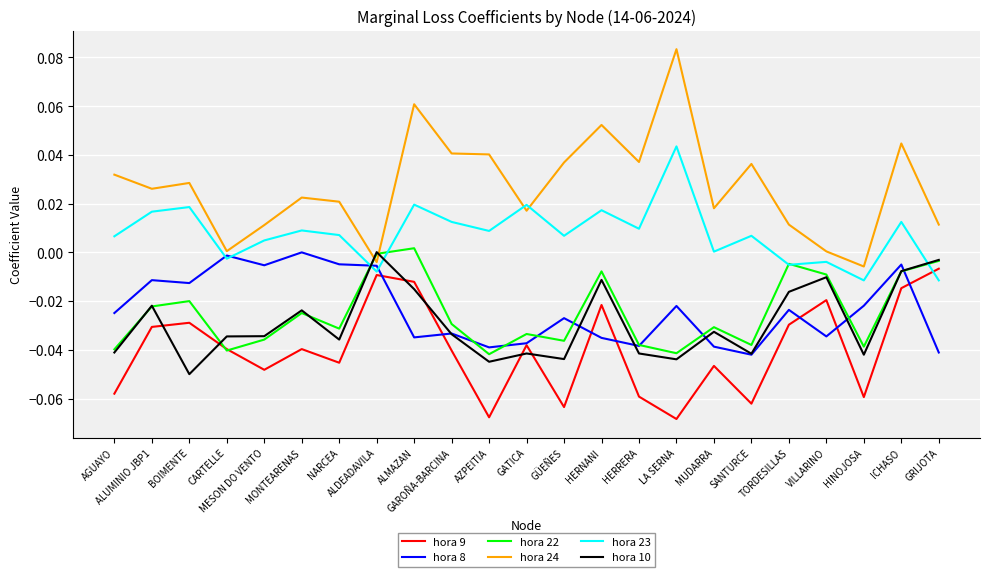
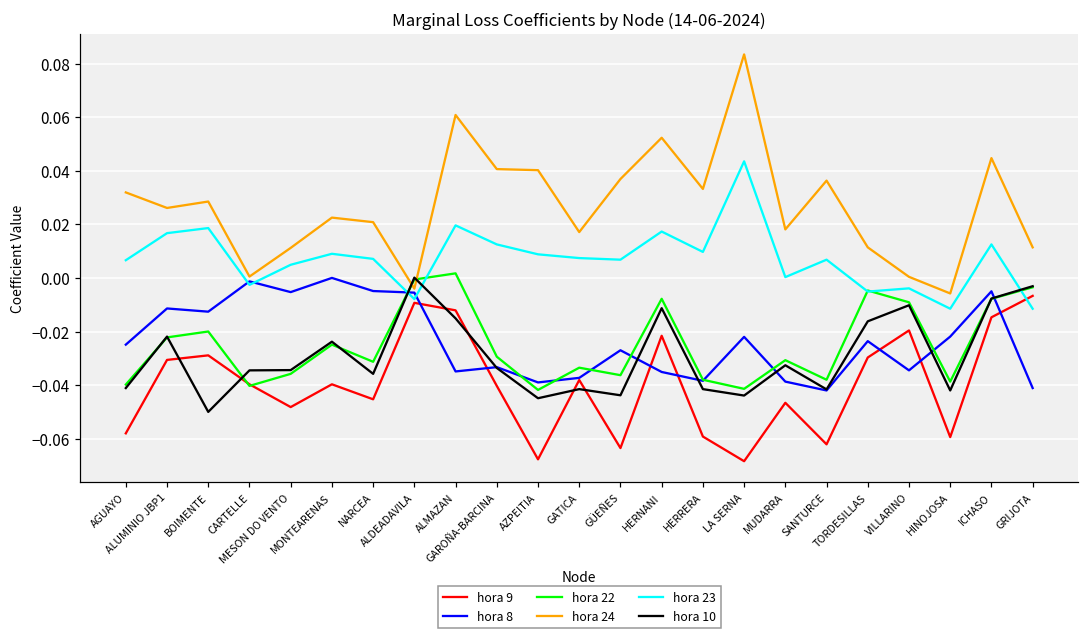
  {
    "hora 9": {
      "AGUAYO": -0.058,
      "ALUMINIO JBP1": -0.031,
      "BOIMENTE": -0.029,
      "MESON DO VENTO": -0.048,
      "MONTEARENAS": -0.040,
      "NARCEA": -0.045,
      "ALDEADAVILA": -0.009,
      "ALMAZAN": -0.012,
      "GAROÑA-BARCINA": -0.040,
      "AZPEITIA": -0.068,
      "GÜEÑES": -0.064,
      "HERNANI": -0.022,
      "HERRERA": -0.059,
      "LA SERNA": -0.068,
      "MUDARRA": -0.047,
      "SANTURCE": -0.062,
      "TORDESILLAS": -0.030,
      "VILLARINO": -0.020,
      "HINOJOSA": -0.059,
      "ICHASO": -0.015,
      "GRIJOTA": -0.007
    },
    "hora 8": {
      "AGUAYO": -0.025,
      "ALUMINIO JBP1": -0.011,
      "BOIMENTE": -0.013,
      "CARTELLE": -0.001,
      "MESON DO VENTO": -0.005,
      "MONTEARENAS": 0.000,
      "NARCEA": -0.005,
      "ALDEADAVILA": -0.006,
      "ALMAZAN": -0.035,
      "AZPEITIA": -0.039,
      "GÜEÑES": -0.027,
      "HERNANI": -0.035,
      "LA SERNA": -0.022,
      "MUDARRA": -0.039,
      "TORDESILLAS": -0.024,
      "VILLARINO": -0.035,
      "HINOJOSA": -0.022,
      "ICHASO": -0.005,
      "GRIJOTA": -0.041
    },
    "hora 22": {
      "AGUAYO": -0.040,
      "BOIMENTE": -0.020,
      "MESON DO VENTO": -0.036,
      "MONTEARENAS": -0.025,
      "NARCEA": -0.031,
      "ALMAZAN": 0.002,
      "GAROÑA-BARCINA": -0.029,
      "AZPEITIA": -0.042,
      "GATICA": -0.034,
      "GÜEÑES": -0.036,
      "HERNANI": -0.008,
      "LA SERNA": -0.041,
      "MUDARRA": -0.031,
      "SANTURCE": -0.038,
      "VILLARINO": -0.009,
      "HINOJOSA": -0.039
    },
    "hora 24": {
      "AGUAYO": 0.032,
      "ALUMINIO JBP1": 0.026,
      "BOIMENTE": 0.029,
      "CARTELLE": 0.001,
      "MESON DO VENTO": 0.011,
      "MONTEARENAS": 0.023,
      "NARCEA": 0.021,
      "ALDEADAVILA": -0.004,
      "ALMAZAN": 0.061,
      "GAROÑA-BARCINA": 0.041,
      "AZPEITIA": 0.040,
      "GATICA": 0.017,
      "GÜEÑES": 0.037,
      "HERNANI": 0.052,
-     "HERRERA": 0.037,
+     "HERRERA": 0.033,
      "LA SERNA": 0.083,
      "MUDARRA": 0.018,
      "SANTURCE": 0.036,
      "TORDESILLAS": 0.011,
      "VILLARINO": 0.000,
      "HINOJOSA": -0.006,
      "ICHASO": 0.045,
      "GRIJOTA": 0.011
    },
    "hora 23": {
      "AGUAYO": 0.007,
      "ALUMINIO JBP1": 0.017,
      "BOIMENTE": 0.019,
      "CARTELLE": -0.003,
      "MESON DO VENTO": 0.005,
      "MONTEARENAS": 0.009,
      "NARCEA": 0.007,
      "ALDEADAVILA": -0.008,
      "ALMAZAN": 0.020,
      "GAROÑA-BARCINA": 0.013,
      "AZPEITIA": 0.009,
-     "GATICA": 0.020,
+     "GATICA": 0.007,
      "GÜEÑES": 0.007,
      "HERNANI": 0.017,
      "HERRERA": 0.010,
      "LA SERNA": 0.044,
      "MUDARRA": 0.000,
      "SANTURCE": 0.007,
      "VILLARINO": -0.004,
      "HINOJOSA": -0.012,
      "ICHASO": 0.013,
      "GRIJOTA": -0.012
    },
    "hora 10": {
      "AGUAYO": -0.041,
      "BOIMENTE": -0.050,
      "CARTELLE": -0.035,
      "MESON DO VENTO": -0.034,
      "MONTEARENAS": -0.024,
      "NARCEA": -0.036,
      "ALMAZAN": -0.015,
      "AZPEITIA": -0.045,
      "GATICA": -0.042,
      "GÜEÑES": -0.044,
      "HERNANI": -0.011,
      "HERRERA": -0.042,
      "LA SERNA": -0.044,
      "MUDARRA": -0.033,
      "TORDESILLAS": -0.016,
      "VILLARINO": -0.010,
      "HINOJOSA": -0.042
    }
  }
